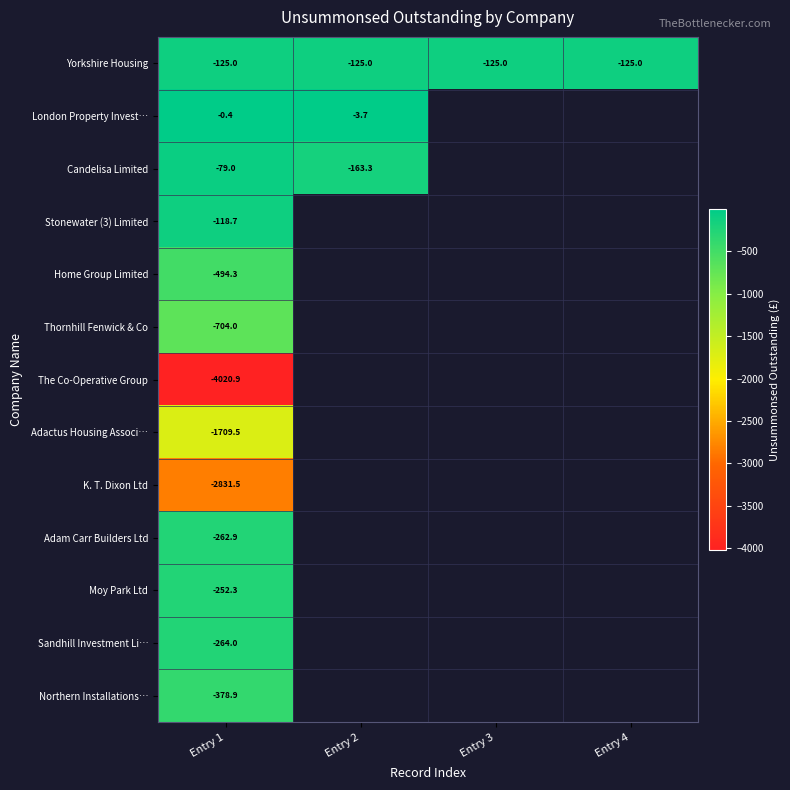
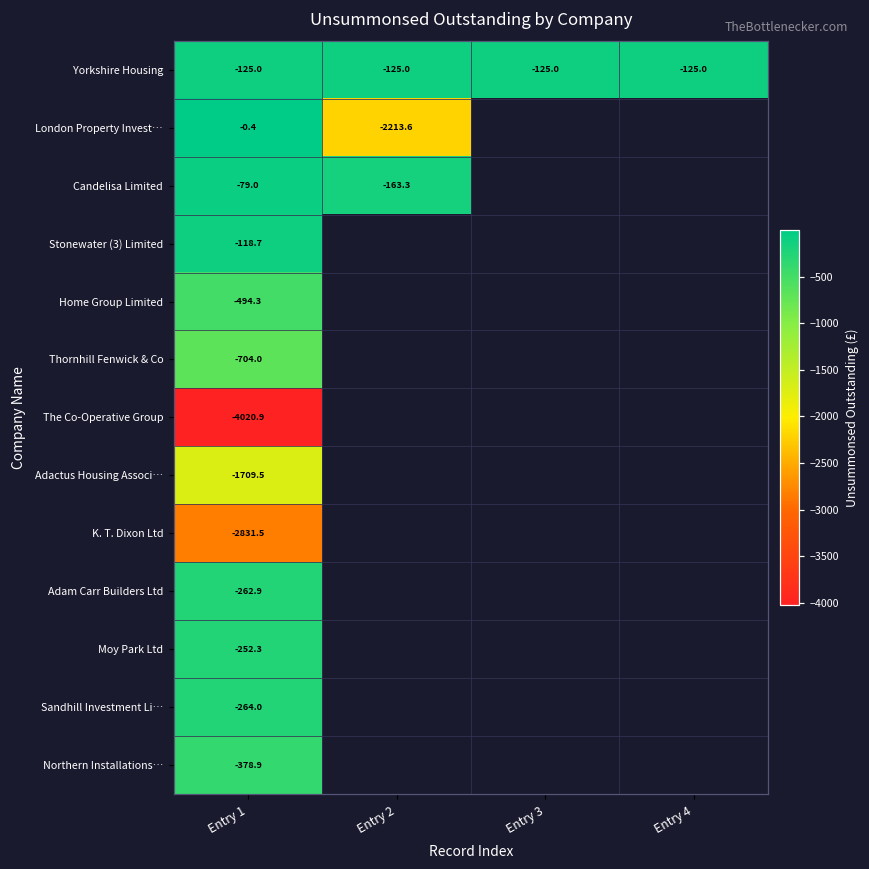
  {
    "Yorkshire Housing": {
      "Entry 1": -125.0,
      "Entry 2": -125.0,
      "Entry 3": -125.0,
      "Entry 4": -125.0
    },
    "London Property Invest…": {
      "Entry 1": -0.4,
-     "Entry 2": -3.7
+     "Entry 2": -2213.6
    },
    "Candelisa Limited": {
      "Entry 1": -79.0,
      "Entry 2": -163.3
    },
    "Stonewater (3) Limited": {
      "Entry 1": -118.7
    },
    "Home Group Limited": {
      "Entry 1": -494.3
    },
    "Thornhill Fenwick & Co": {
      "Entry 1": -704.0
    },
    "The Co-Operative Group": {
      "Entry 1": -4020.9
    },
    "Adactus Housing Associ…": {
      "Entry 1": -1709.5
    },
    "K. T. Dixon Ltd": {
      "Entry 1": -2831.5
    },
    "Adam Carr Builders Ltd": {
      "Entry 1": -262.9
    },
    "Moy Park Ltd": {
      "Entry 1": -252.3
    },
    "Sandhill Investment Li…": {
      "Entry 1": -264.0
    },
    "Northern Installations…": {
      "Entry 1": -378.9
    }
  }
